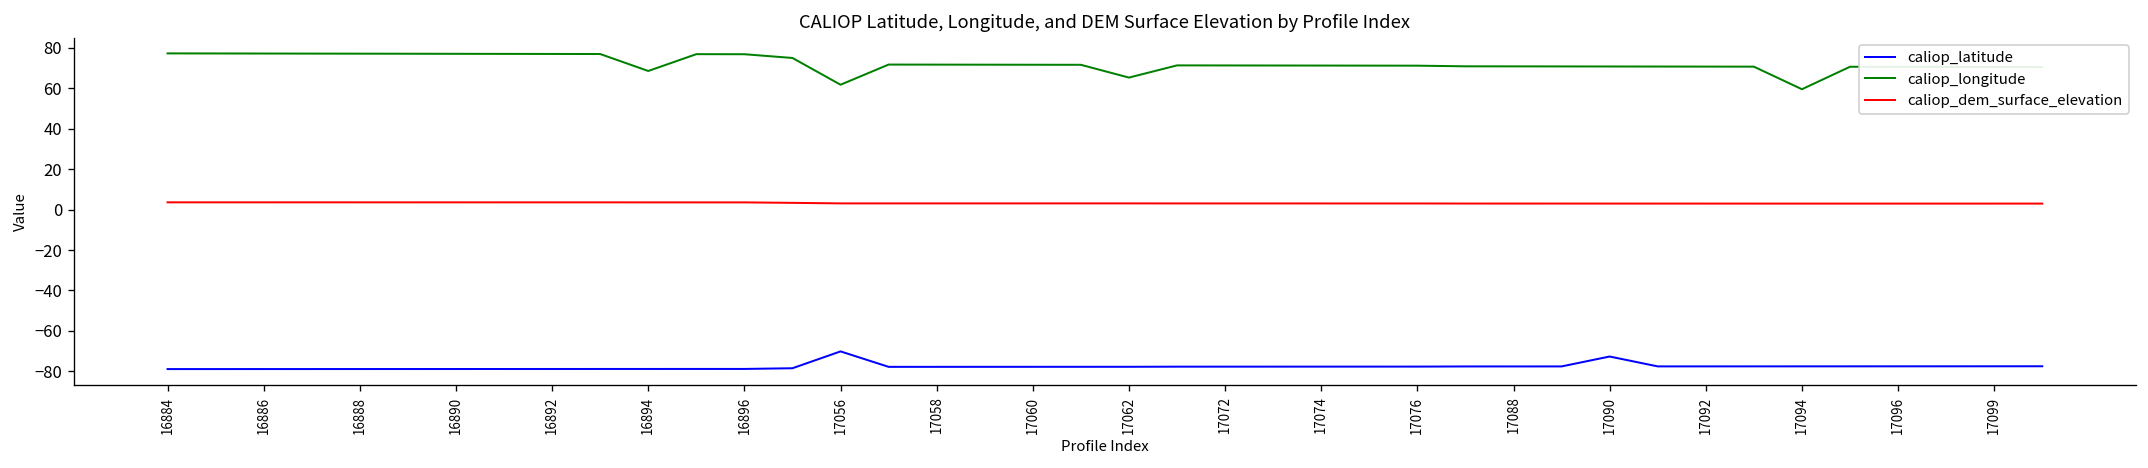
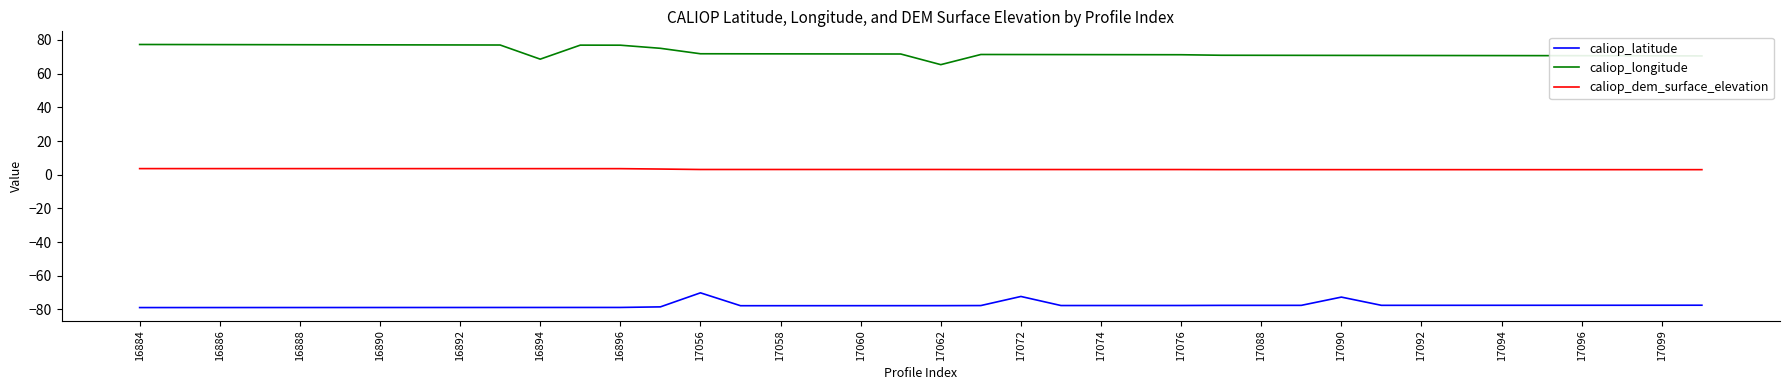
  {
    "caliop_latitude": {
      "16884": -79,
      "16886": -79,
      "16888": -79,
      "16890": -79,
      "16892": -79,
      "16894": -79,
      "16896": -79,
      "17056": -70,
      "17058": -78,
      "17060": -78,
      "17062": -78,
-     "17072": -78,
+     "17072": -72,
      "17074": -78,
      "17076": -78,
      "17088": -78,
      "17090": -73,
      "17092": -78,
      "17094": -78,
      "17096": -78,
      "17099": -77
    },
    "caliop_longitude": {
      "16884": 77,
      "16886": 77,
      "16888": 77,
      "16890": 77,
      "16892": 77,
      "16894": 69,
      "16896": 77,
-     "17056": 62,
+     "17056": 72,
      "17058": 72,
      "17060": 72,
      "17062": 65,
      "17072": 71,
      "17074": 71,
      "17076": 71,
      "17088": 71,
      "17090": 71,
      "17092": 71,
-     "17094": 60
+     "17094": 71
    },
    "caliop_dem_surface_elevation": {
      "16884": 4,
      "16886": 4,
      "16888": 4,
      "16890": 4,
      "16892": 4,
      "16894": 4,
      "16896": 4,
      "17056": 3,
      "17058": 3,
      "17060": 3,
      "17062": 3,
      "17072": 3,
      "17074": 3,
      "17076": 3,
      "17088": 3,
      "17090": 3,
      "17092": 3,
      "17094": 3,
      "17096": 3,
      "17099": 3
    }
  }
